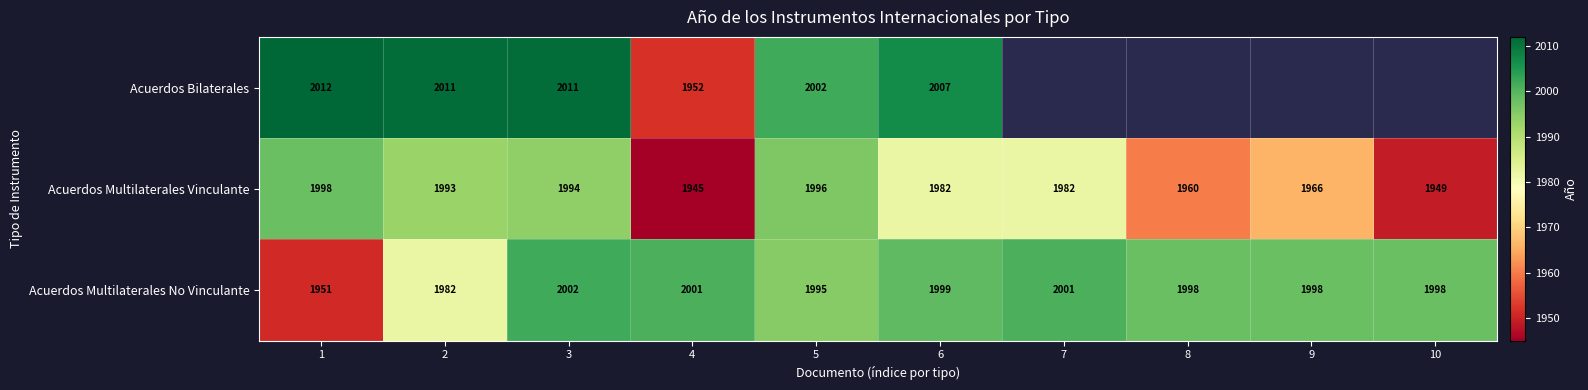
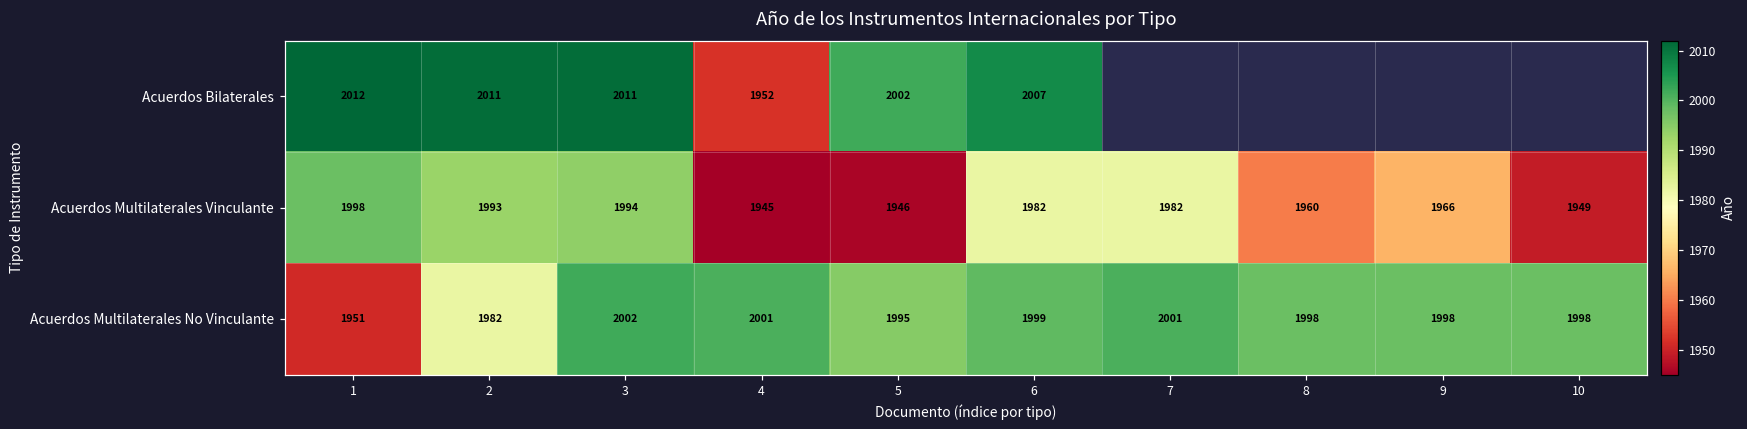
  {
    "Acuerdos Bilaterales": {
      "1": 2012,
      "2": 2011,
      "3": 2011,
      "4": 1952,
      "5": 2002,
      "6": 2007
    },
    "Acuerdos Multilaterales Vinculante": {
      "1": 1998,
      "2": 1993,
      "3": 1994,
      "4": 1945,
-     "5": 1996,
+     "5": 1946,
      "6": 1982,
      "7": 1982,
      "8": 1960,
      "9": 1966,
      "10": 1949
    },
    "Acuerdos Multilaterales No Vinculante": {
      "1": 1951,
      "2": 1982,
      "3": 2002,
      "4": 2001,
      "5": 1995,
      "6": 1999,
      "7": 2001,
      "8": 1998,
      "9": 1998,
      "10": 1998
    }
  }
